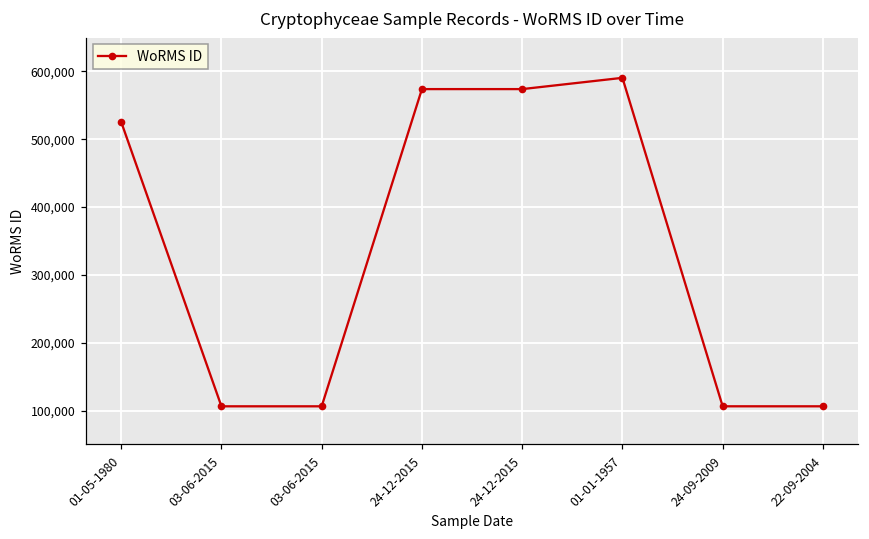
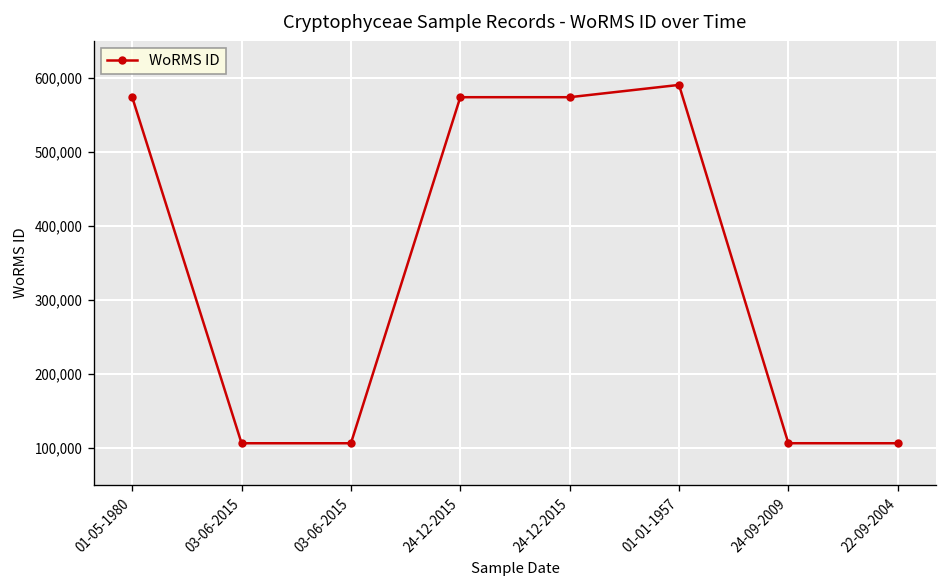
  {
-   "01-05-1980": "530,000",
+   "01-05-1980": "570,000",
    "01-01-1957": "590,000",
    "24-09-2009": "110,000",
    "22-09-2004": "110,000"
  }
